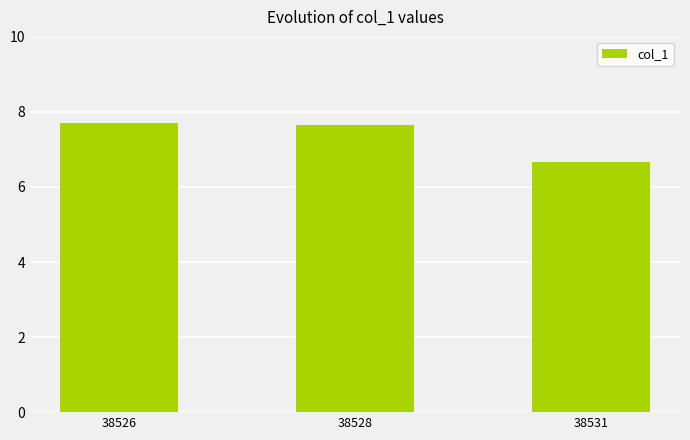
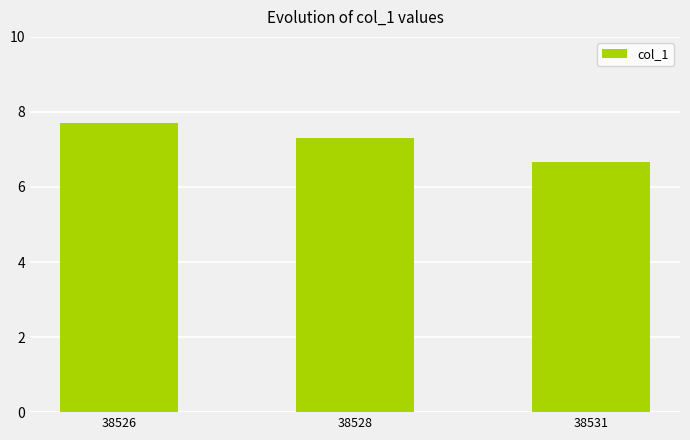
  {
    "38526": 7.7,
-   "38528": 7.6,
+   "38528": 7.3,
    "38531": 6.7
  }
